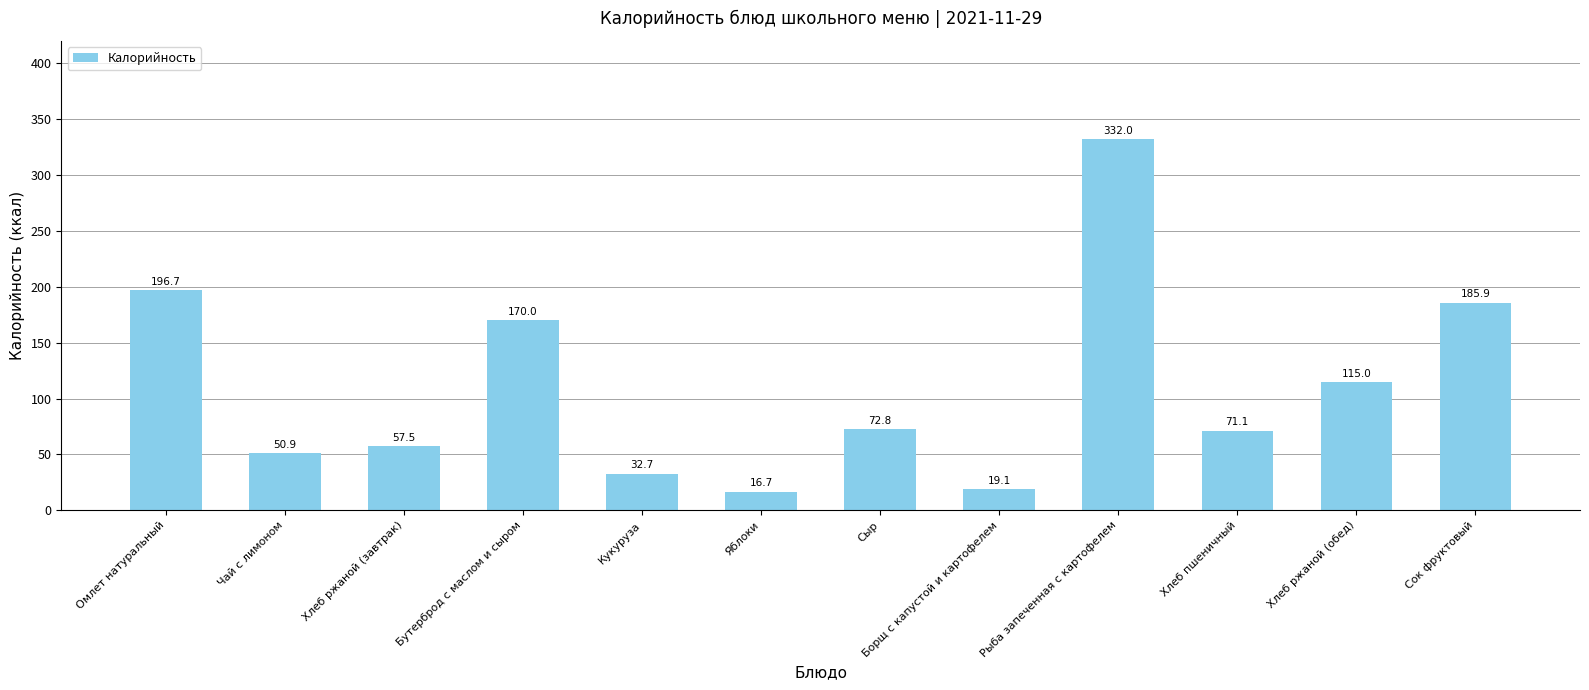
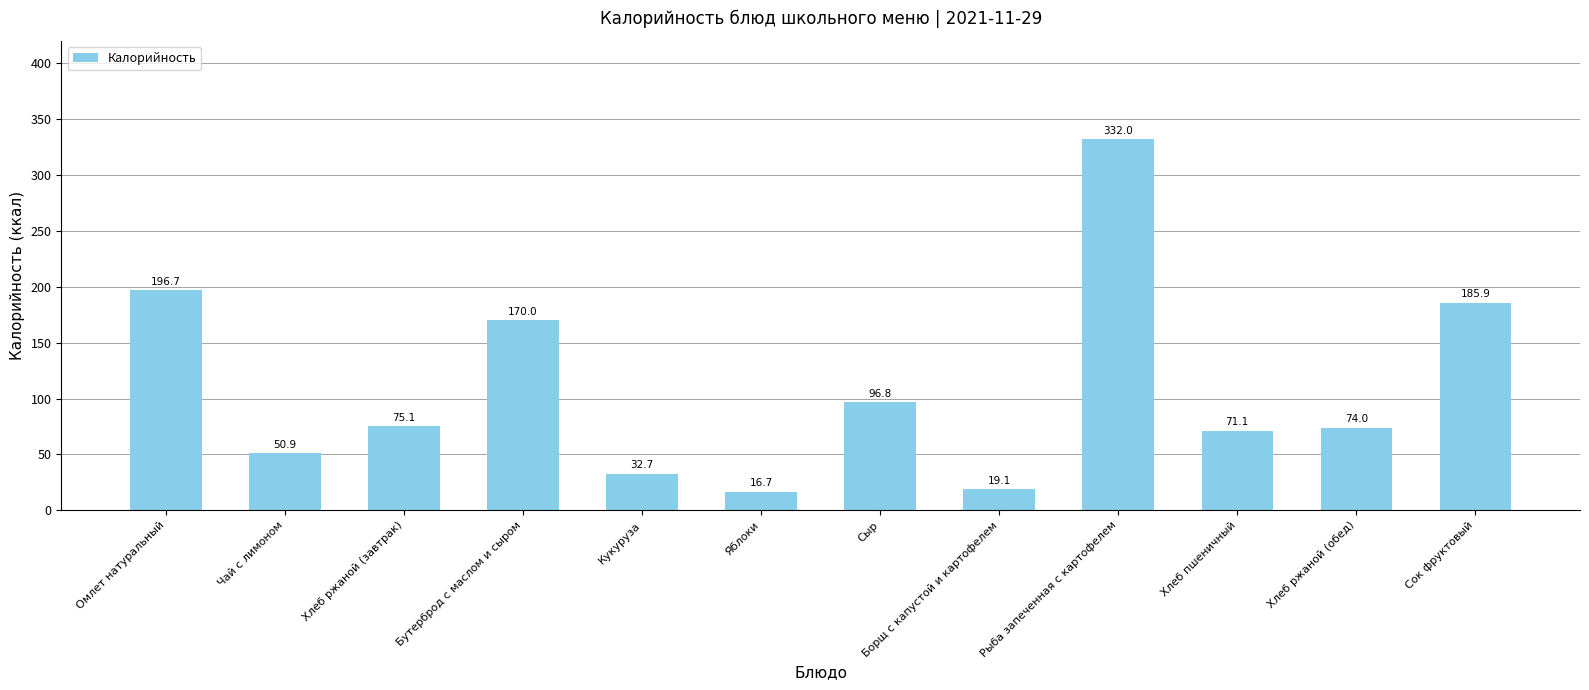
  {
    "Омлет натуральный": 196.7,
    "Чай с лимоном": 50.9,
-   "Хлеб ржаной (завтрак)": 57.5,
+   "Хлеб ржаной (завтрак)": 75.1,
    "Бутерброд с маслом и сыром": 170.0,
    "Кукуруза": 32.7,
    "Яблоки": 16.7,
-   "Сыр": 72.8,
+   "Сыр": 96.8,
    "Борщ с капустой и картофелем": 19.1,
    "Рыба запеченная с картофелем": 332.0,
    "Хлеб пшеничный": 71.1,
-   "Хлеб ржаной (обед)": 115.0,
+   "Хлеб ржаной (обед)": 74.0,
    "Сок фруктовый": 185.9
  }
